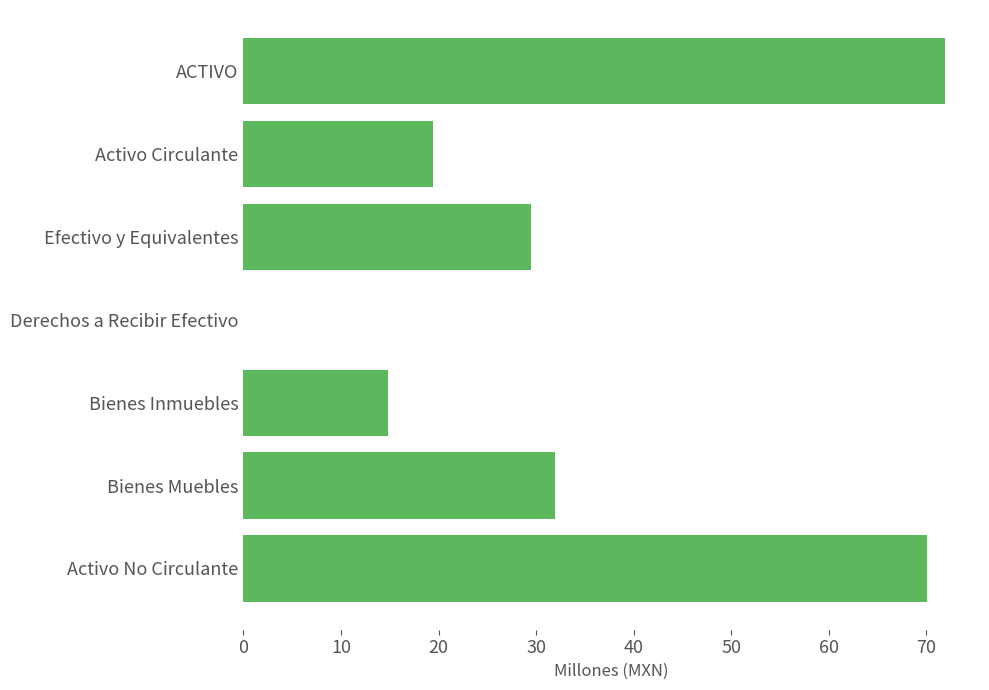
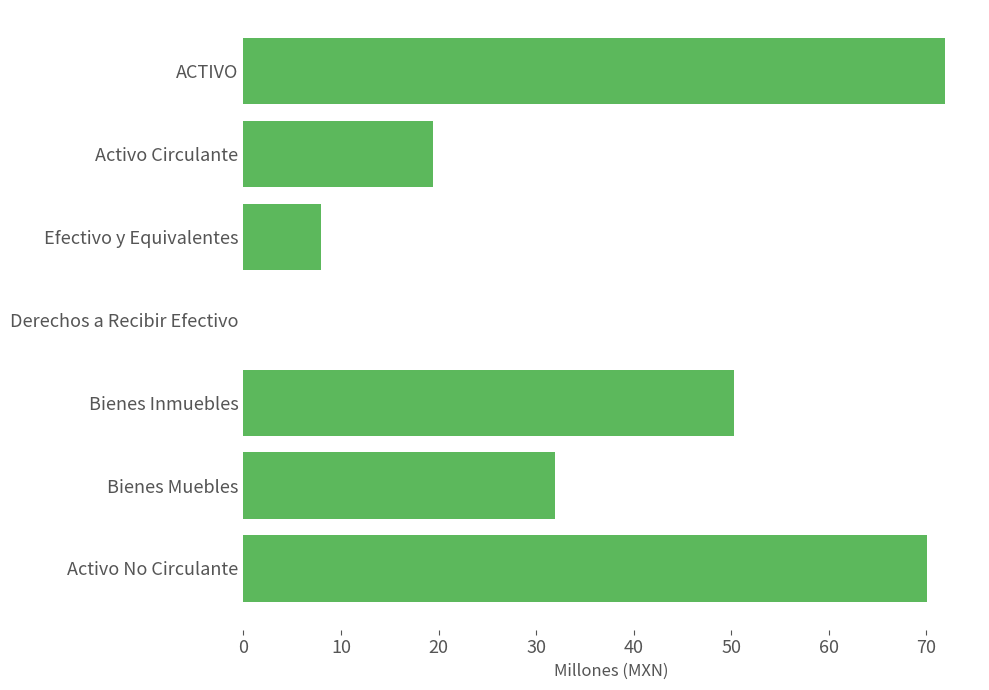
  {
    "ACTIVO": 72,
    "Activo Circulante": 19,
-   "Efectivo y Equivalentes": 29,
-   "Bienes Inmuebles": 15,
+   "Efectivo y Equivalentes": 8,
+   "Bienes Inmuebles": 50,
    "Bienes Muebles": 32,
    "Activo No Circulante": 70
  }
